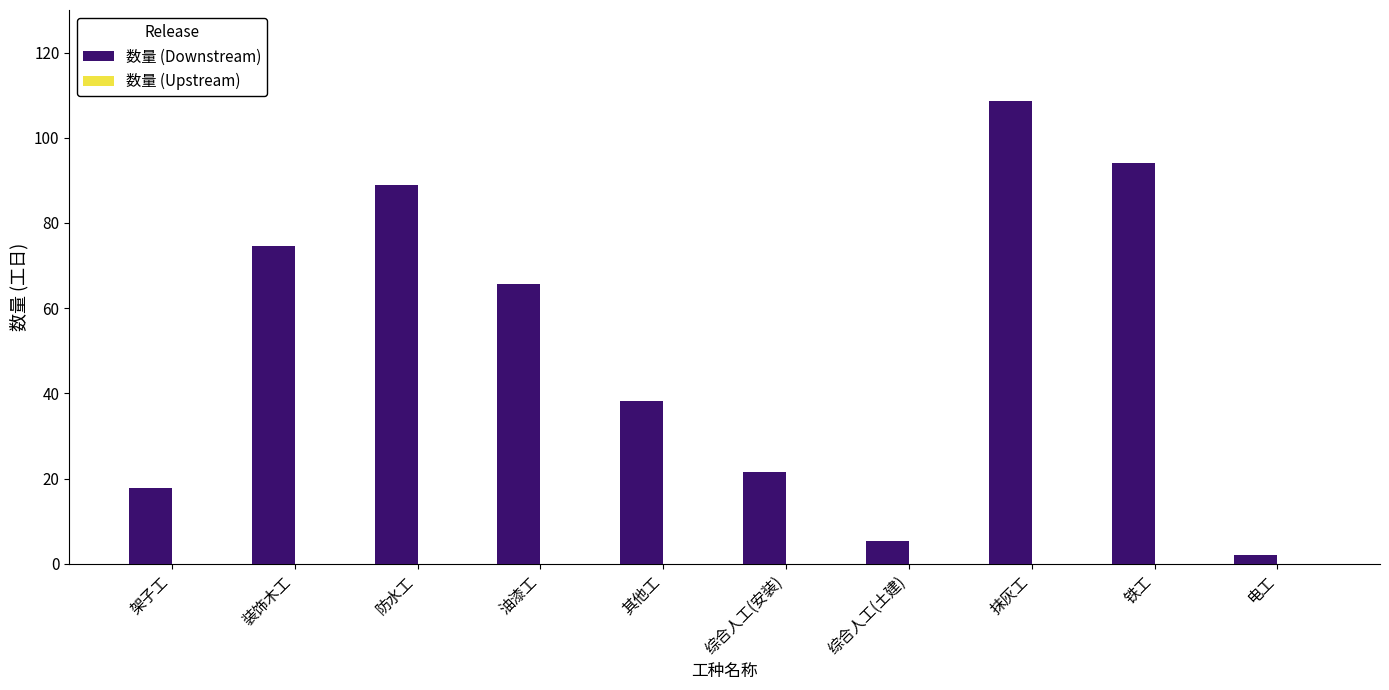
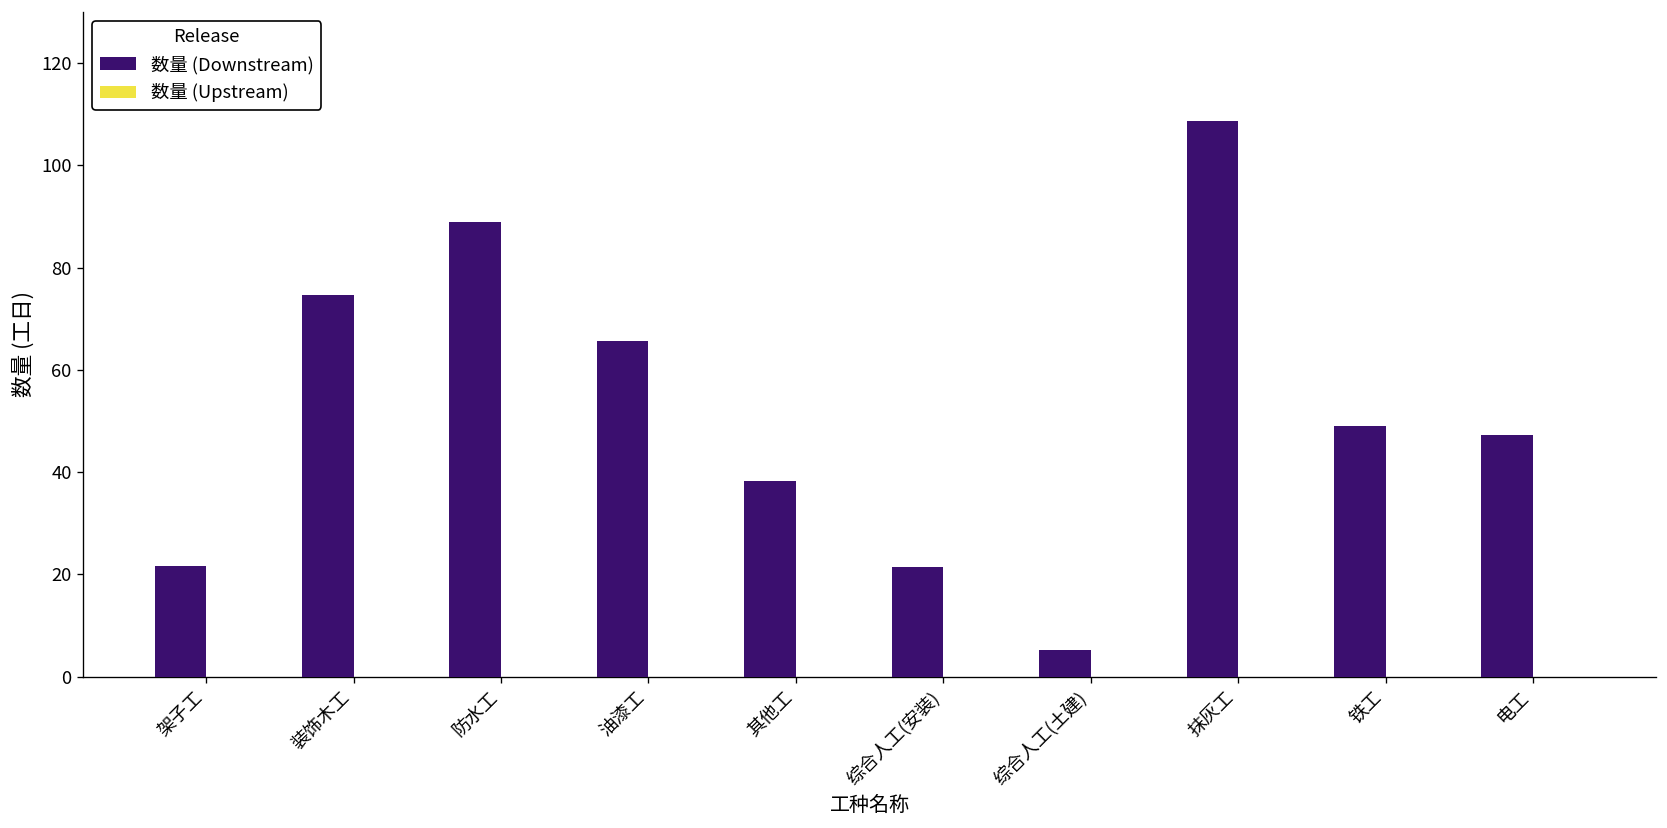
  {
    "数量 (Downstream)": {
-     "架子工": 18,
+     "架子工": 22,
      "装饰木工": 75,
      "防水工": 89,
      "油漆工": 66,
      "其他工": 38,
      "综合人工(安装)": 22,
      "综合人工(土建)": 5,
      "抹灰工": 109,
-     "铁工": 94,
-     "电工": 2
+     "铁工": 49,
+     "电工": 47
    },
    "数量 (Upstream)": {
      "架子工": 0,
      "装饰木工": 0,
      "防水工": 0,
      "油漆工": 0,
      "其他工": 0,
      "综合人工(安装)": 0,
      "综合人工(土建)": 0,
      "抹灰工": 0,
      "铁工": 0,
      "电工": 0
    }
  }
